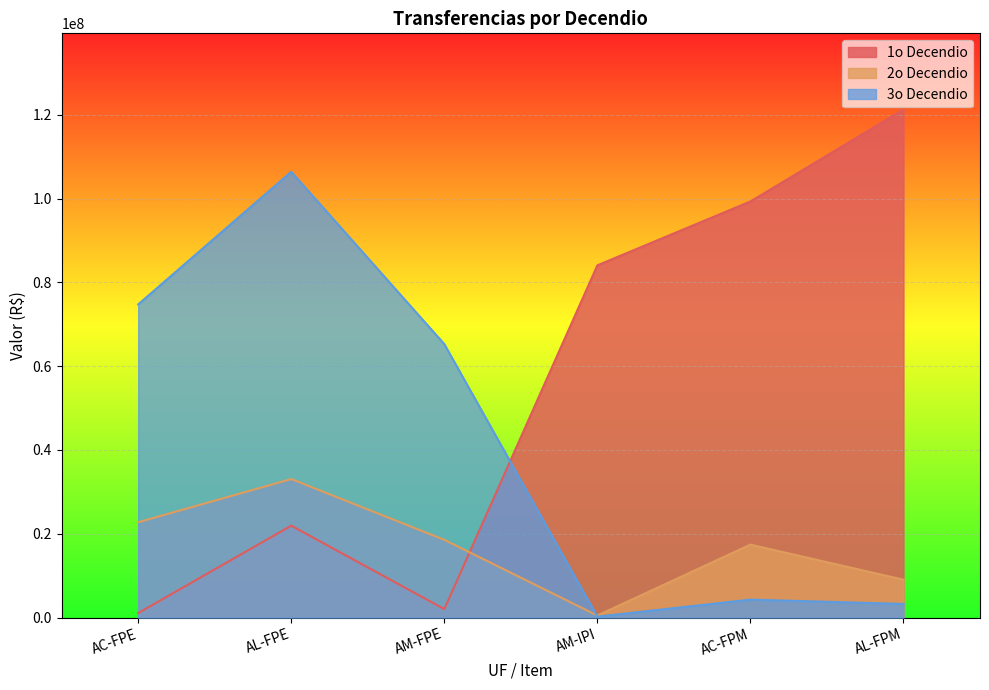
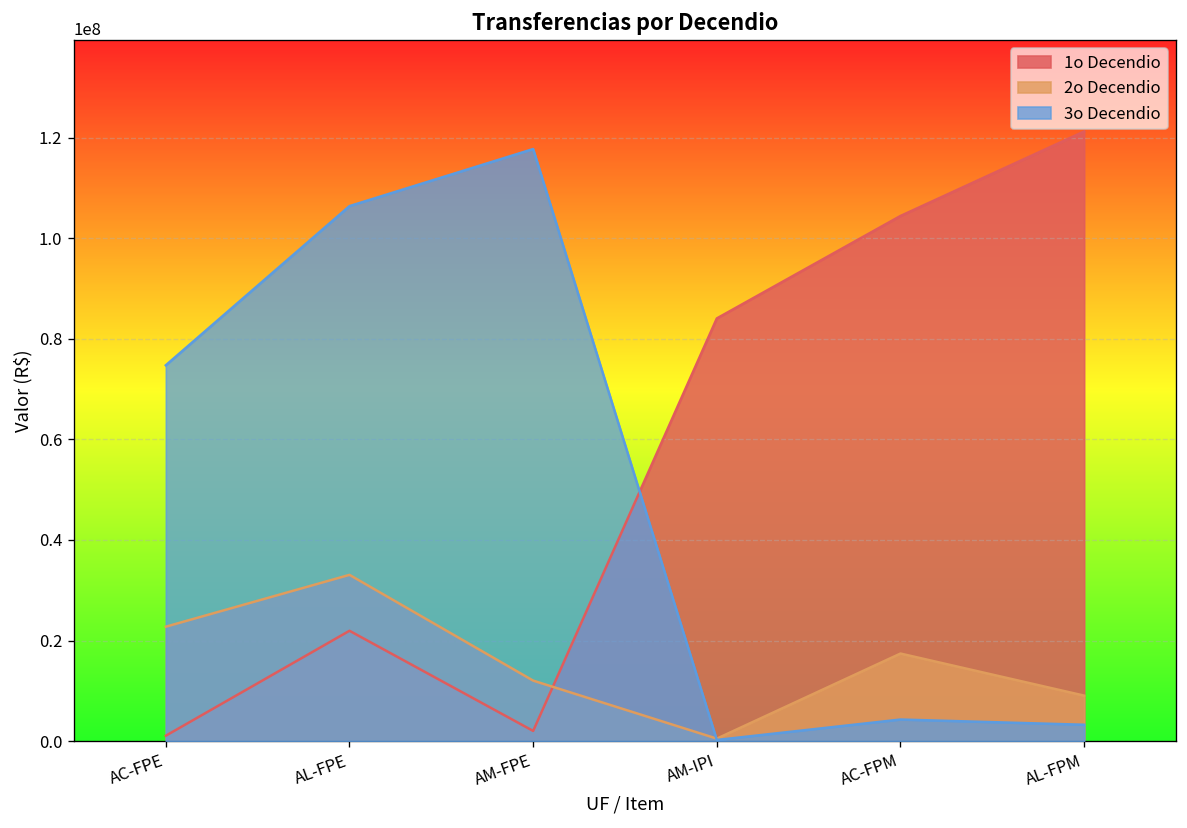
  {
    "1o Decendio": {
      "AC-FPE": 1000000,
      "AL-FPE": 22000000,
      "AM-FPE": 2000000,
      "AM-IPI": 84000000,
-     "AC-FPM": 99000000,
+     "AC-FPM": 104000000,
      "AL-FPM": 121000000
    },
    "2o Decendio": {
      "AC-FPE": 23000000,
      "AL-FPE": 33000000,
-     "AM-FPE": 19000000,
+     "AM-FPE": 12000000,
      "AC-FPM": 17000000,
      "AL-FPM": 9000000
    },
    "3o Decendio": {
      "AC-FPE": 75000000,
      "AL-FPE": 106000000,
-     "AM-FPE": 65000000,
+     "AM-FPE": 118000000,
      "AC-FPM": 4000000,
      "AL-FPM": 3000000
    }
  }
